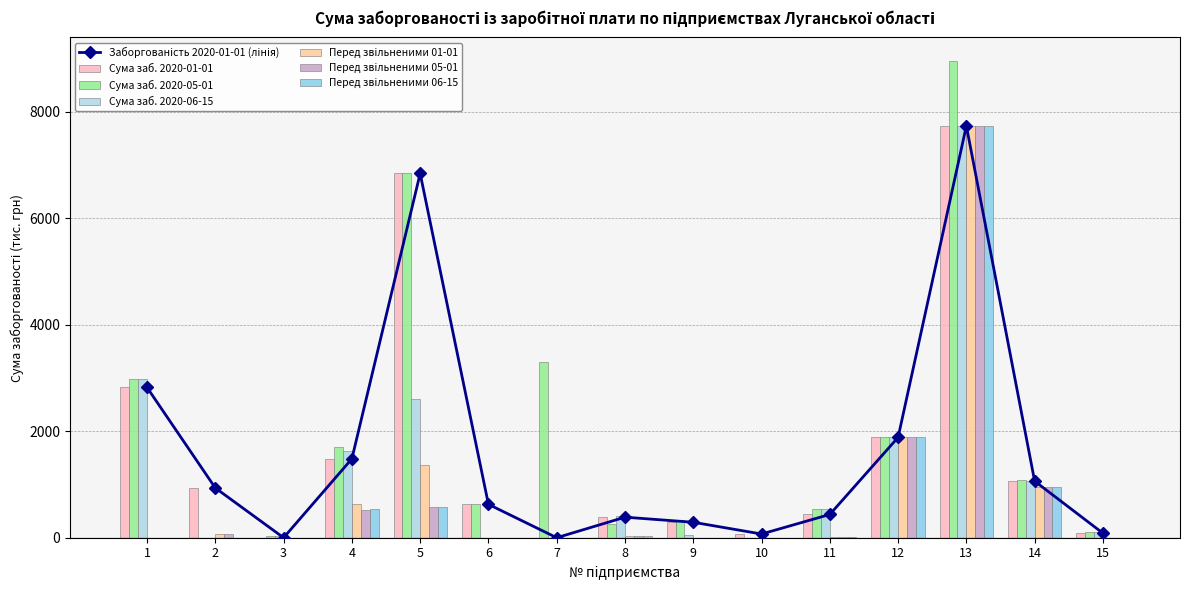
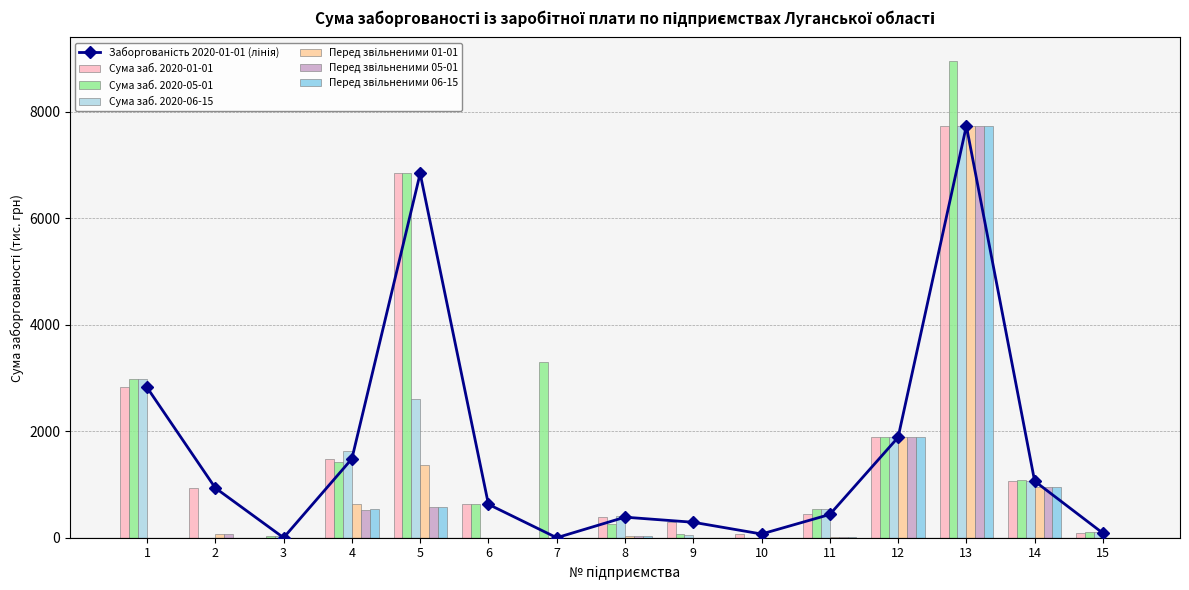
  {
    "Заборгованість 2020-01-01 (лінія)": {
      "1": 2800,
      "2": 900,
      "3": 0,
      "4": 1500,
      "5": 6800,
      "6": 600,
      "7": 0,
      "8": 400,
      "9": 300,
      "10": 100,
      "11": 400,
      "12": 1900,
      "13": 7700,
      "14": 1100,
      "15": 100
    },
    "Сума заб. 2020-05-01": {
      "1": 3000,
      "2": 0,
-     "4": 1700,
+     "4": 1400,
      "5": 6800,
      "6": 600,
      "7": 3300,
      "8": 300,
-     "9": 300,
+     "9": 100,
      "10": 0,
      "11": 500,
      "12": 1900,
      "13": 8900,
      "14": 1100,
      "15": 100
    }
  }
